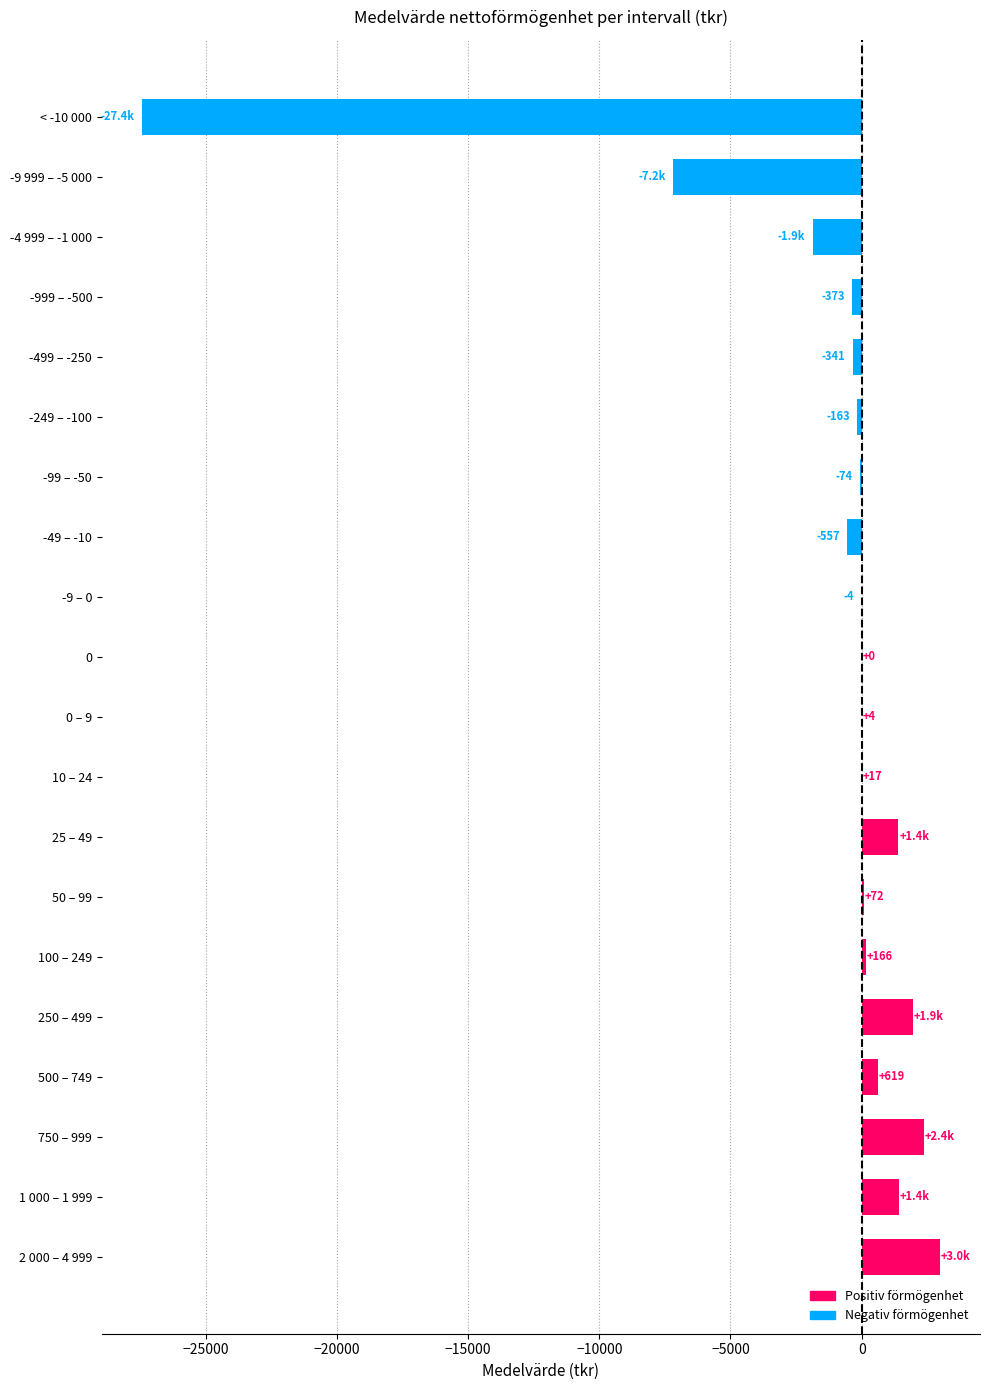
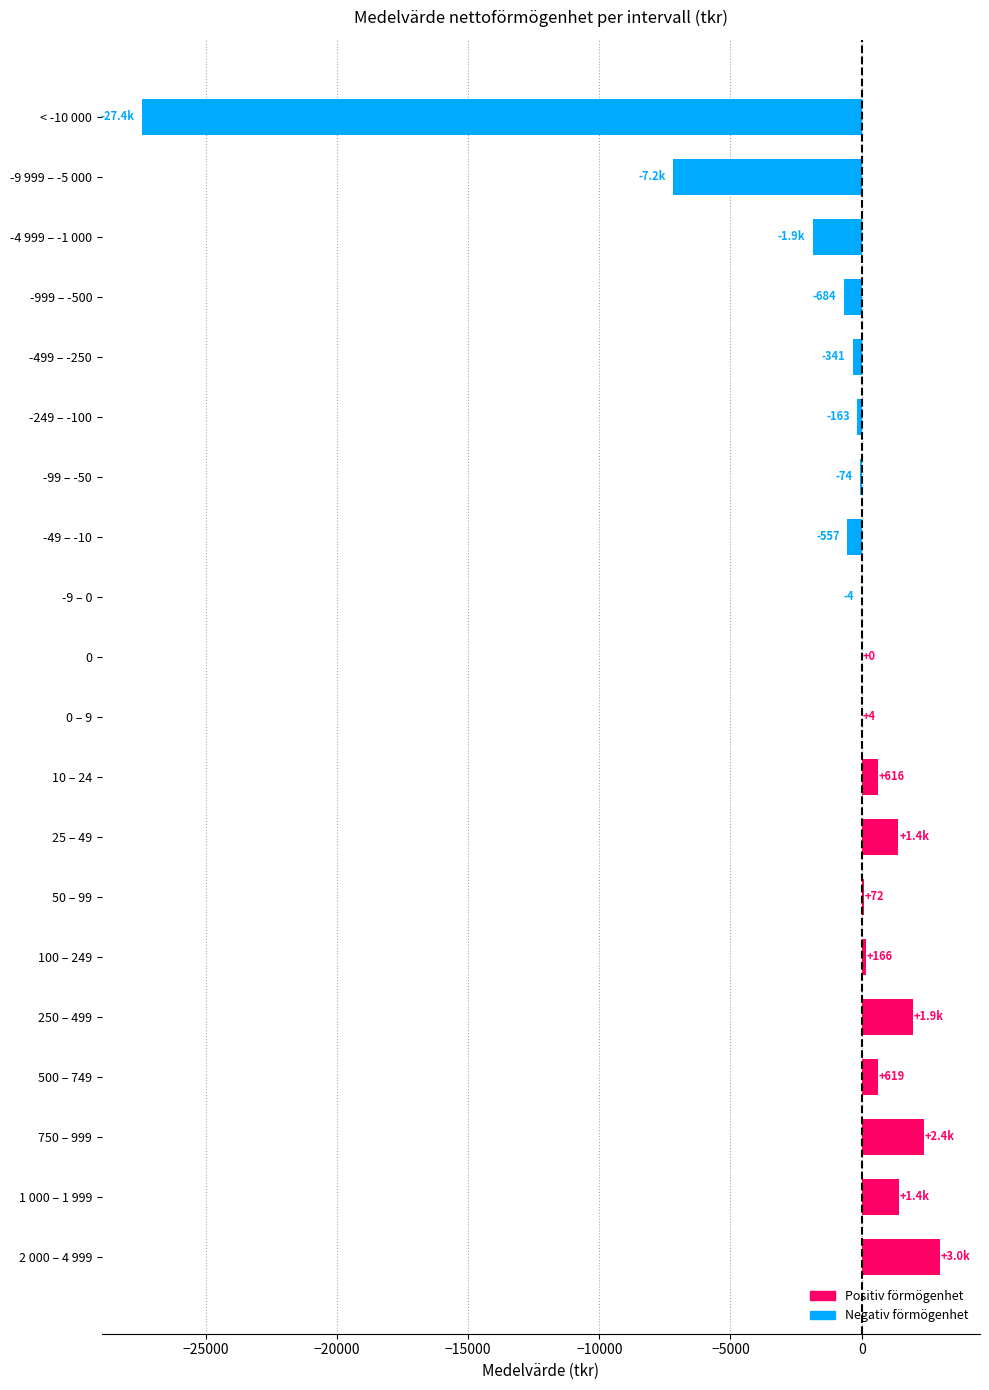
  {
    "< -10 000": "-27.4k",
    "-9 999 – -5 000": "-7.2k",
    "-4 999 – -1 000": "-1.9k",
-   "-999 – -500": "-373",
+   "-999 – -500": "-684",
    "-499 – -250": "-341",
    "-249 – -100": "-163",
    "-99 – -50": "-74",
    "-49 – -10": "-557",
    "-9 – 0": "-4",
    "0": "+0",
    "0 – 9": "+4",
-   "10 – 24": "+17",
+   "10 – 24": "+616",
    "25 – 49": "+1.4k",
    "50 – 99": "+72",
    "100 – 249": "+166",
    "250 – 499": "+1.9k",
    "500 – 749": "+619",
    "750 – 999": "+2.4k",
    "1 000 – 1 999": "+1.4k",
    "2 000 – 4 999": "+3.0k"
  }
